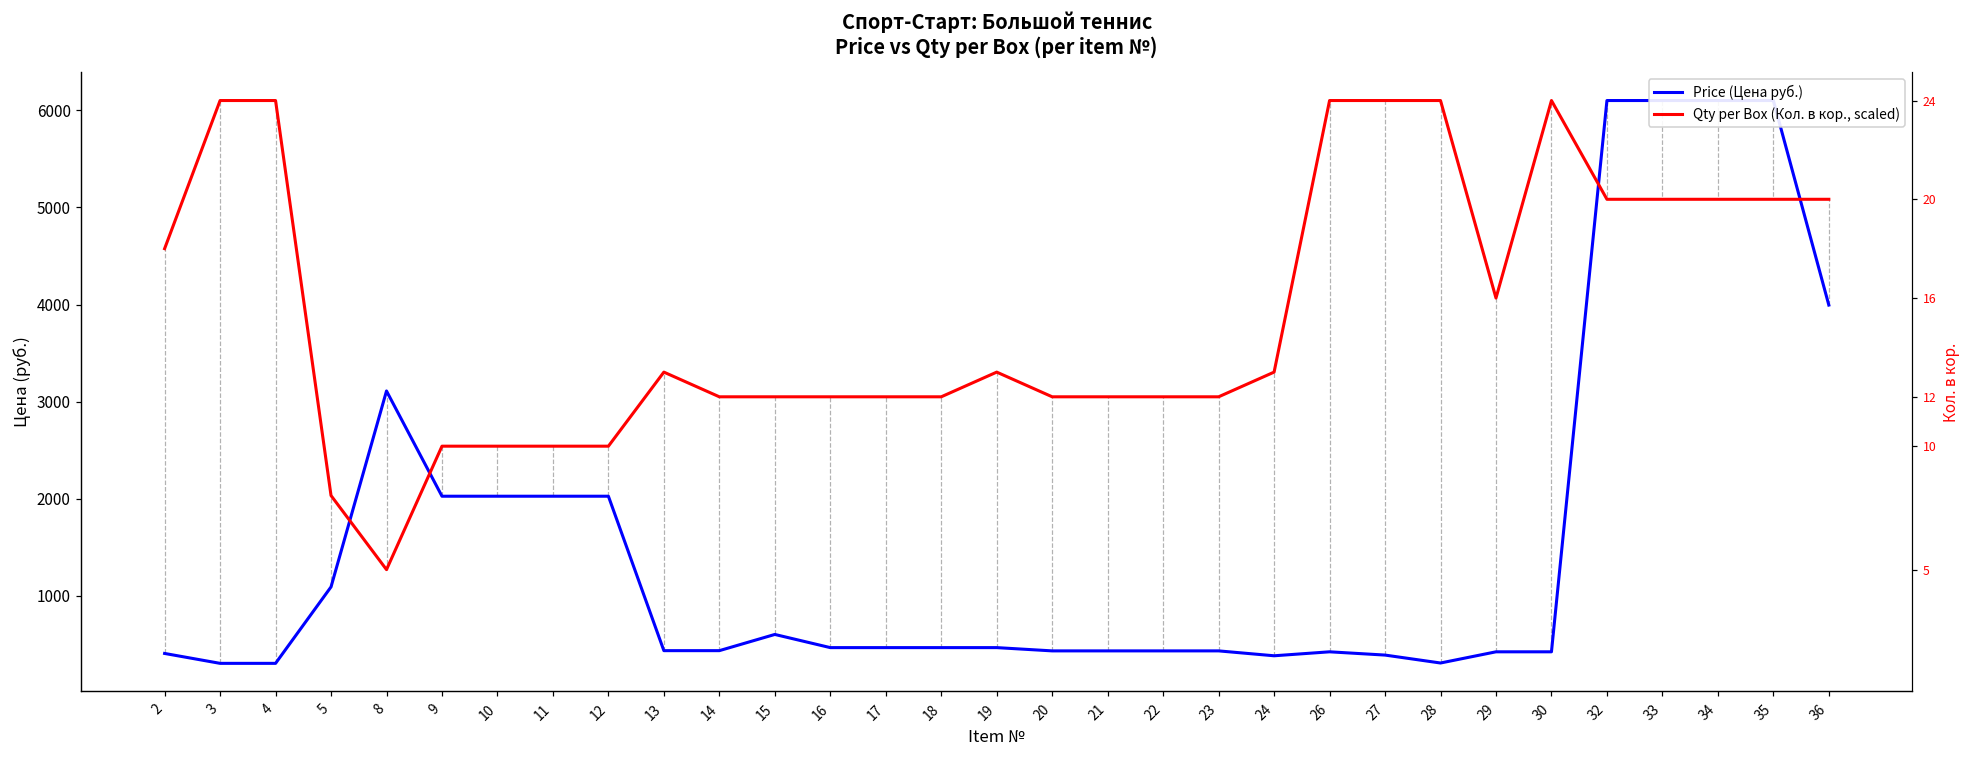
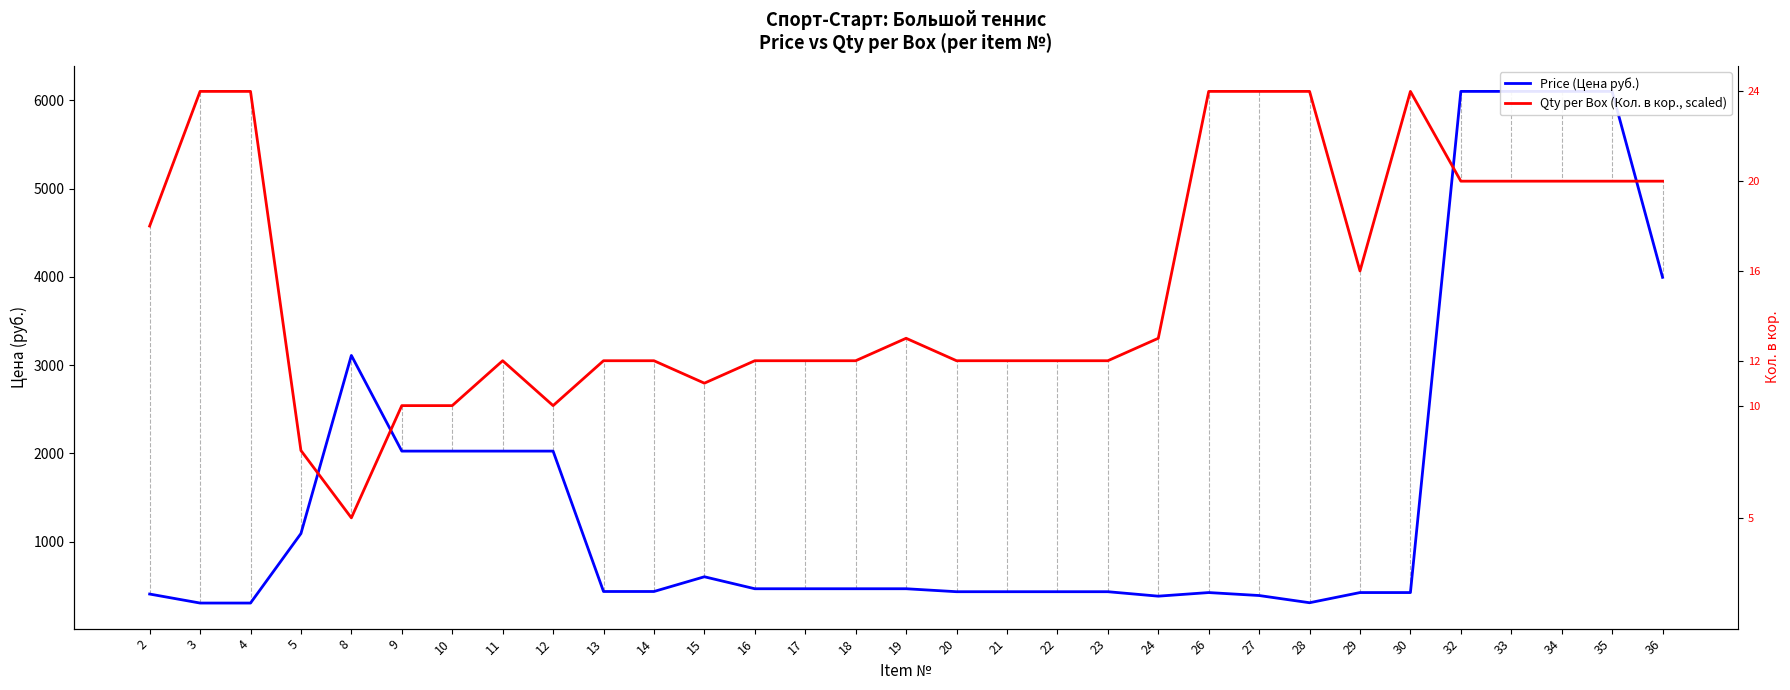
  {
    "Qty per Box (Кол. в кор., scaled)": {
-     "11": 2500,
-     "13": 3300,
-     "15": 3100
+     "11": 3100,
+     "13": 3100,
+     "15": 2800
    }
  }
